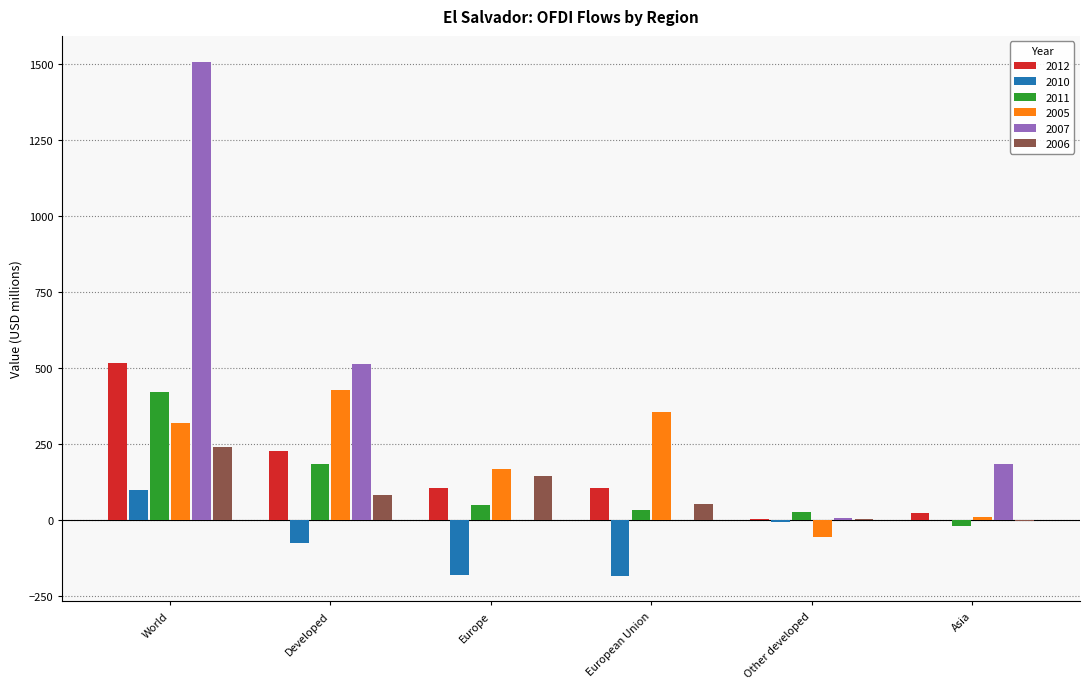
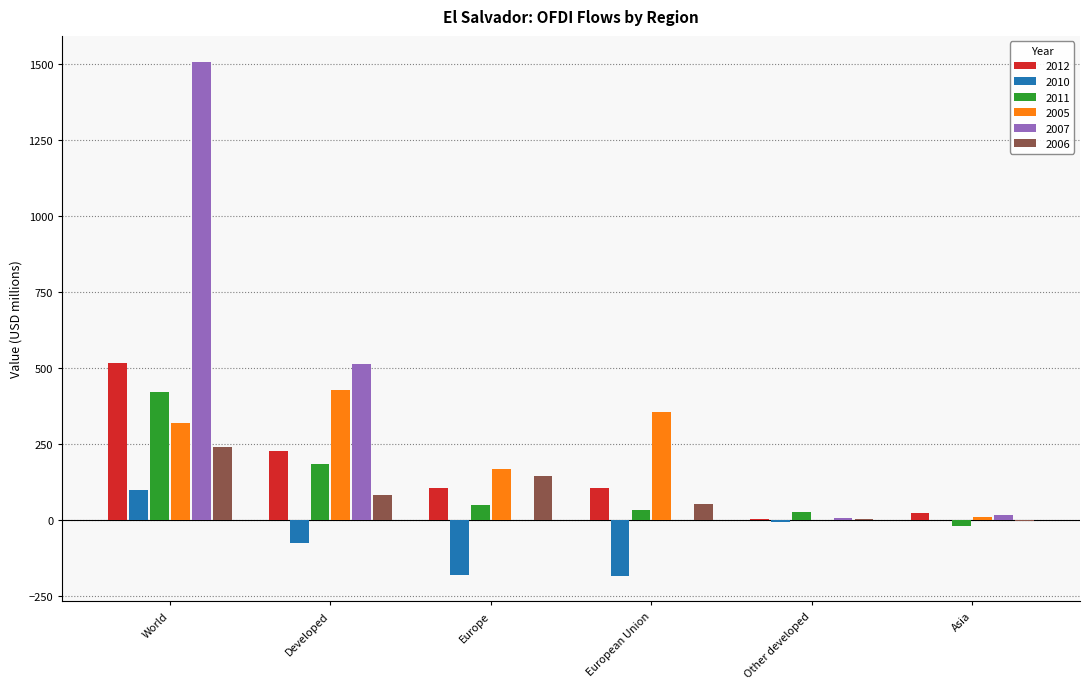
  {
    "2012": {
      "World": 520,
      "Developed": 230,
      "Europe": 100,
      "European Union": 100,
      "Asia": 20
    },
    "2010": {
      "World": 100,
      "Developed": -80,
      "Europe": -180,
      "European Union": -180,
      "Other developed": -10
    },
    "2011": {
      "World": 420,
      "Developed": 180,
      "Europe": 50,
      "European Union": 30,
      "Other developed": 30,
      "Asia": -20
    },
    "2005": {
      "World": 320,
      "Developed": 430,
      "Europe": 170,
      "European Union": 350,
-     "Other developed": -60
+     "Other developed": 0
    },
    "2007": {
      "World": 1510,
      "Developed": 510,
-     "Asia": 180
+     "Asia": 20
    },
    "2006": {
      "World": 240,
      "Developed": 80,
      "Europe": 140,
      "European Union": 50
    }
  }
